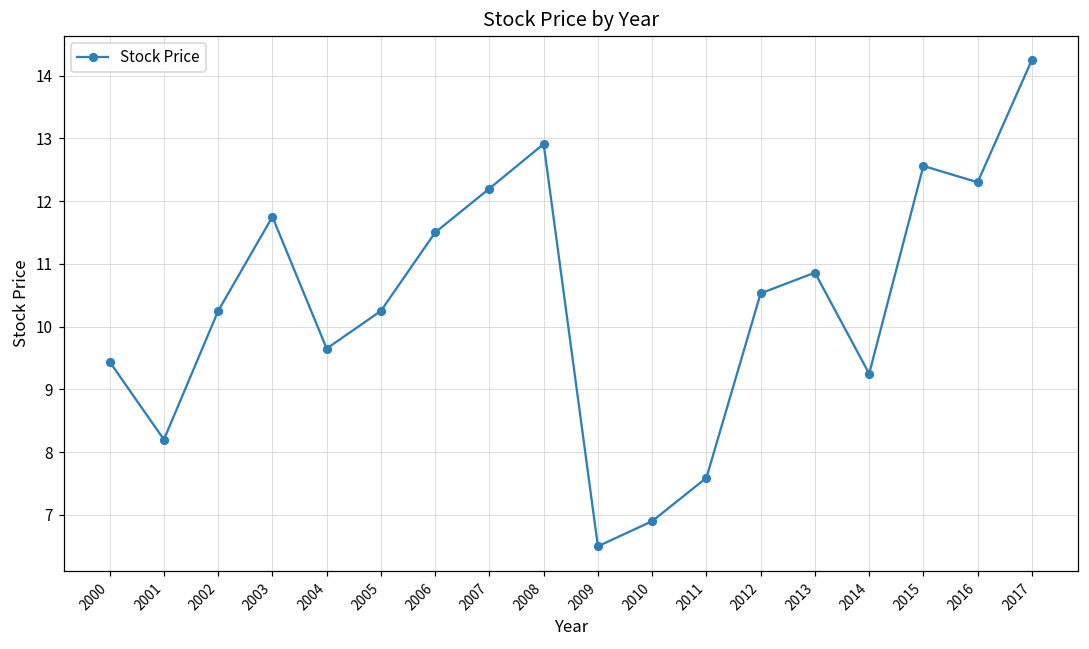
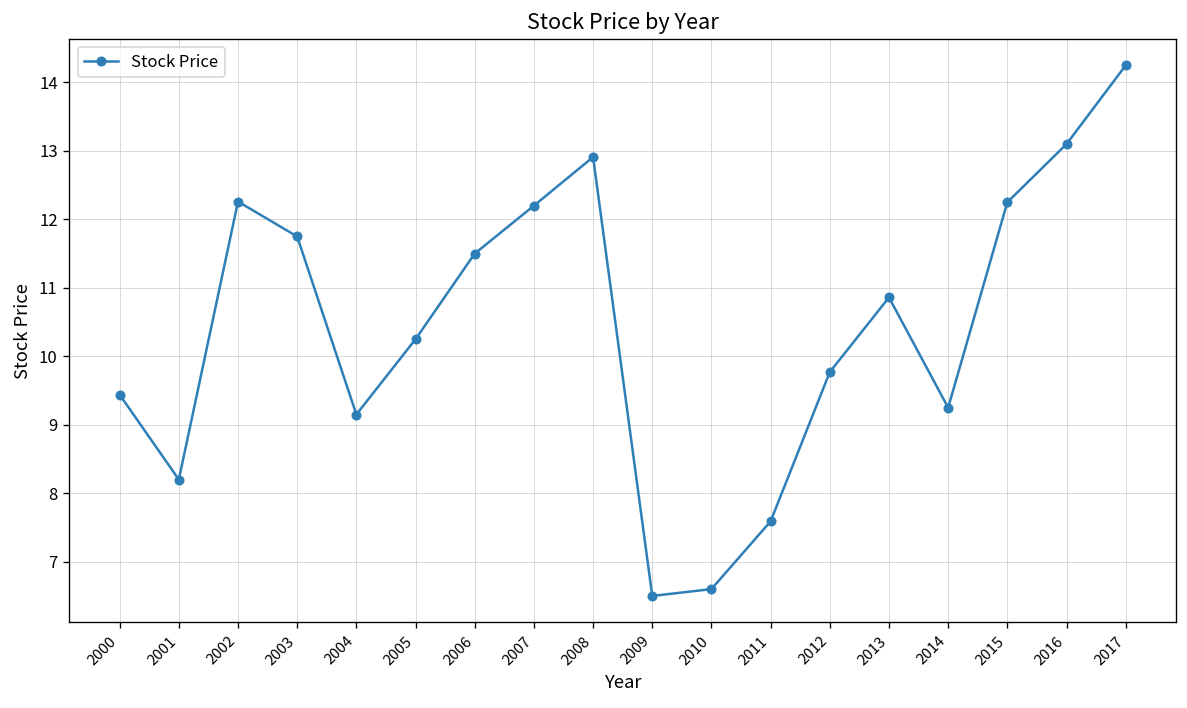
  {
    "2000": 9.4,
    "2001": 8.2,
-   "2002": 10.3,
+   "2002": 12.3,
    "2003": 11.8,
-   "2004": 9.7,
+   "2004": 9.2,
    "2005": 10.3,
    "2006": 11.5,
    "2007": 12.2,
    "2008": 12.9,
    "2009": 6.5,
-   "2010": 6.9,
+   "2010": 6.6,
    "2011": 7.6,
-   "2012": 10.5,
+   "2012": 9.8,
    "2013": 10.9,
    "2014": 9.3,
-   "2015": 12.6,
-   "2016": 12.3,
+   "2015": 12.3,
+   "2016": 13.1,
    "2017": 14.3
  }
